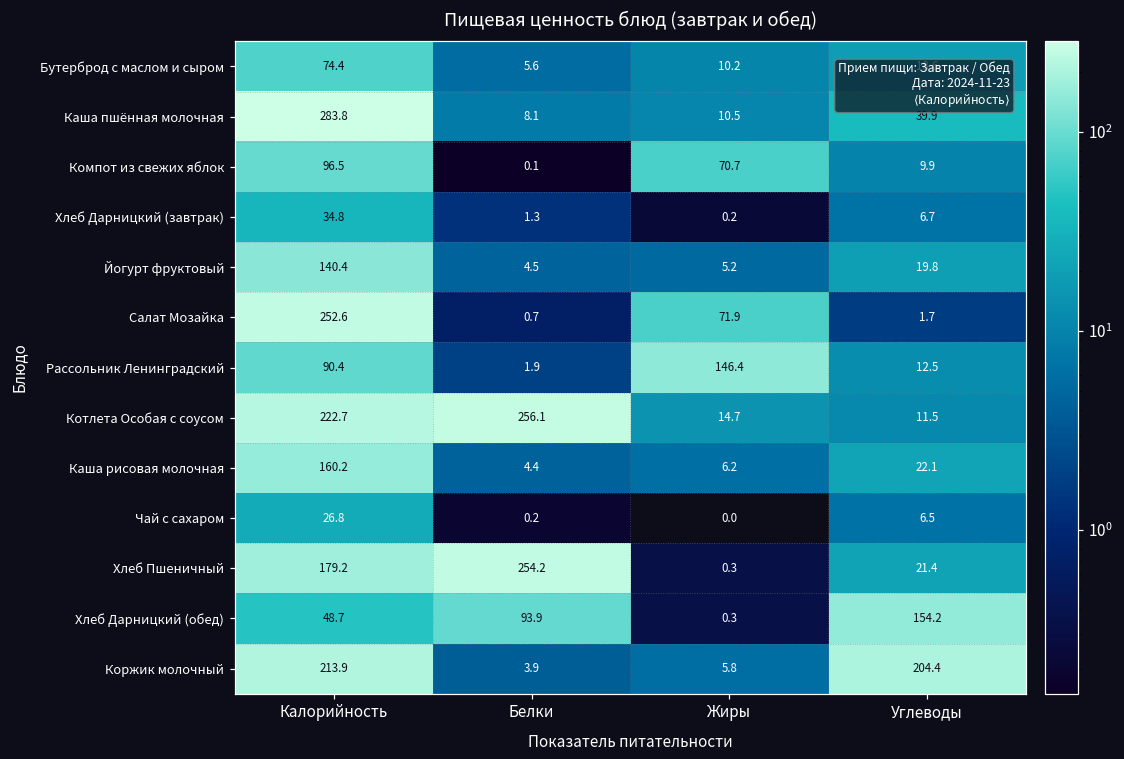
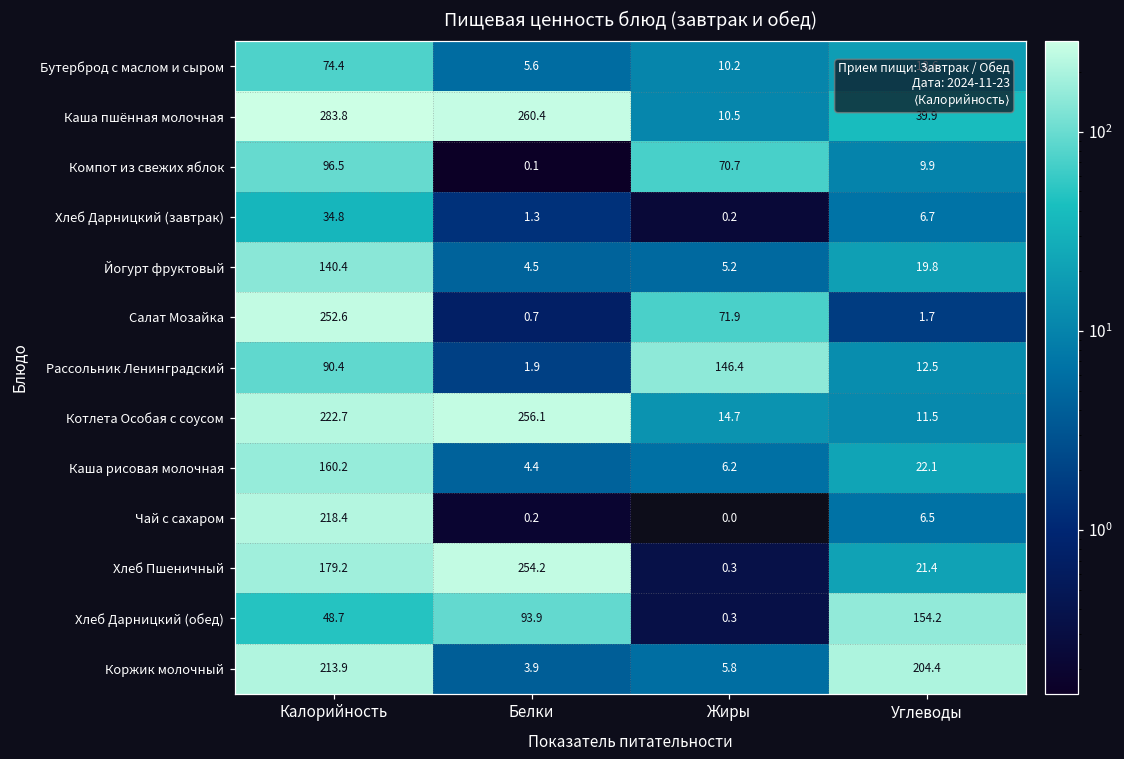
  {
    "Бутерброд с маслом и сыром": {
      "Калорийность": 74.4,
      "Белки": 5.6,
      "Жиры": 10.2
    },
    "Каша пшённая молочная": {
      "Калорийность": 283.8,
-     "Белки": 8.1,
+     "Белки": 260.4,
      "Жиры": 10.5,
      "Углеводы": 39.9
    },
    "Компот из свежих яблок": {
      "Калорийность": 96.5,
      "Белки": 0.1,
      "Жиры": 70.7,
      "Углеводы": 9.9
    },
    "Хлеб Дарницкий (завтрак)": {
      "Калорийность": 34.8,
      "Белки": 1.3,
      "Жиры": 0.2,
      "Углеводы": 6.7
    },
    "Йогурт фруктовый": {
      "Калорийность": 140.4,
      "Белки": 4.5,
      "Жиры": 5.2,
      "Углеводы": 19.8
    },
    "Салат Мозайка": {
      "Калорийность": 252.6,
      "Белки": 0.7,
      "Жиры": 71.9,
      "Углеводы": 1.7
    },
    "Рассольник Ленинградский": {
      "Калорийность": 90.4,
      "Белки": 1.9,
      "Жиры": 146.4,
      "Углеводы": 12.5
    },
    "Котлета Особая с соусом": {
      "Калорийность": 222.7,
      "Белки": 256.1,
      "Жиры": 14.7,
      "Углеводы": 11.5
    },
    "Каша рисовая молочная": {
      "Калорийность": 160.2,
      "Белки": 4.4,
      "Жиры": 6.2,
      "Углеводы": 22.1
    },
    "Чай с сахаром": {
-     "Калорийность": 26.8,
+     "Калорийность": 218.4,
      "Белки": 0.2,
      "Жиры": 0.0,
      "Углеводы": 6.5
    },
    "Хлеб Пшеничный": {
      "Калорийность": 179.2,
      "Белки": 254.2,
      "Жиры": 0.3,
      "Углеводы": 21.4
    },
    "Хлеб Дарницкий (обед)": {
      "Калорийность": 48.7,
      "Белки": 93.9,
      "Жиры": 0.3,
      "Углеводы": 154.2
    },
    "Коржик молочный": {
      "Калорийность": 213.9,
      "Белки": 3.9,
      "Жиры": 5.8,
      "Углеводы": 204.4
    }
  }
